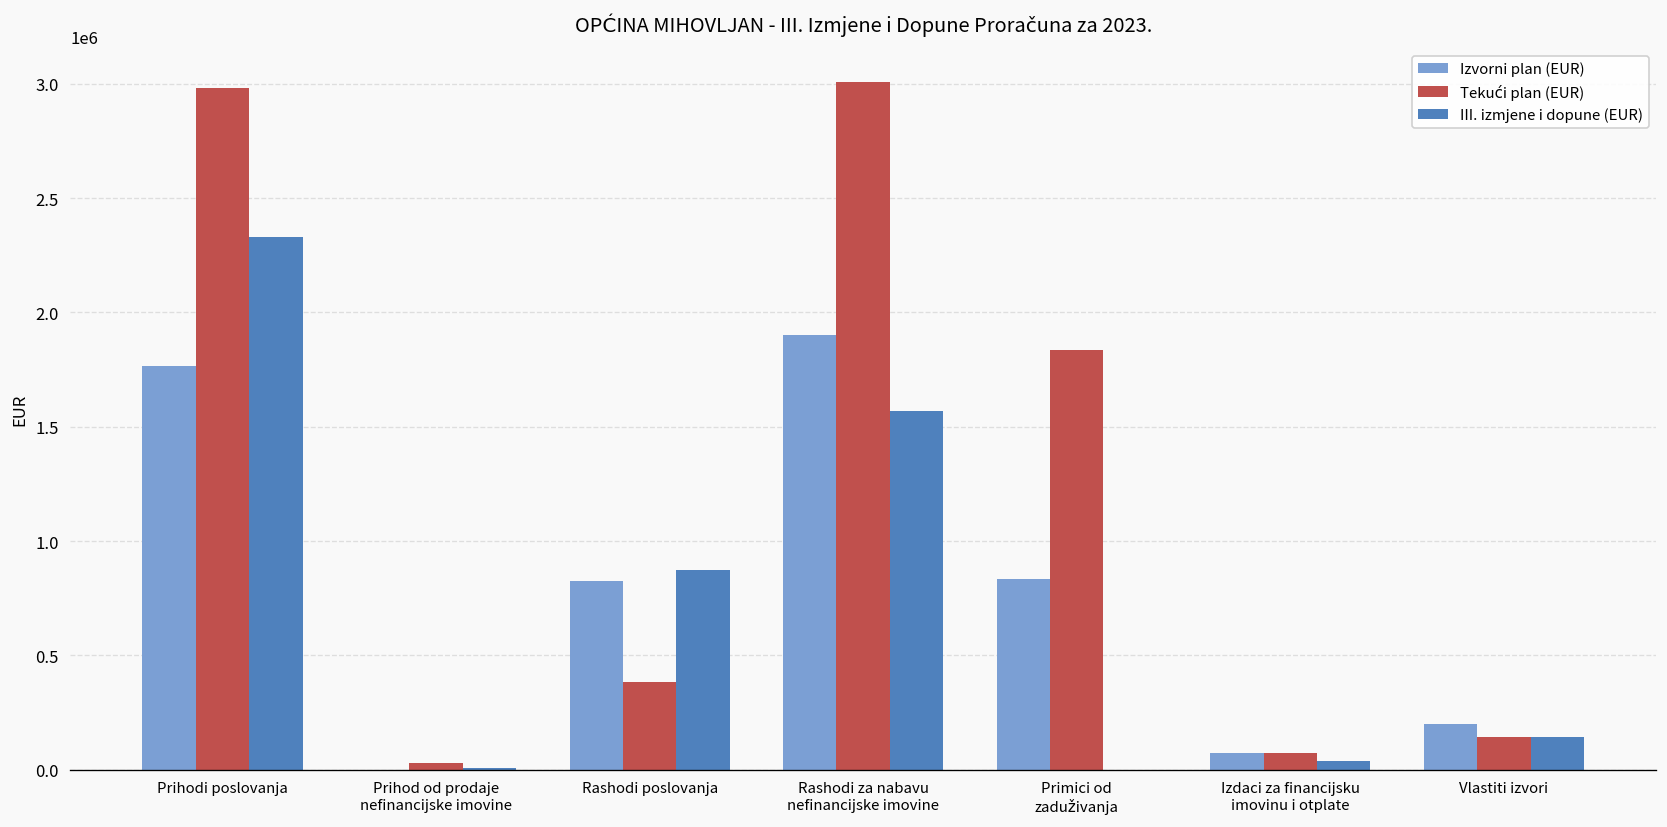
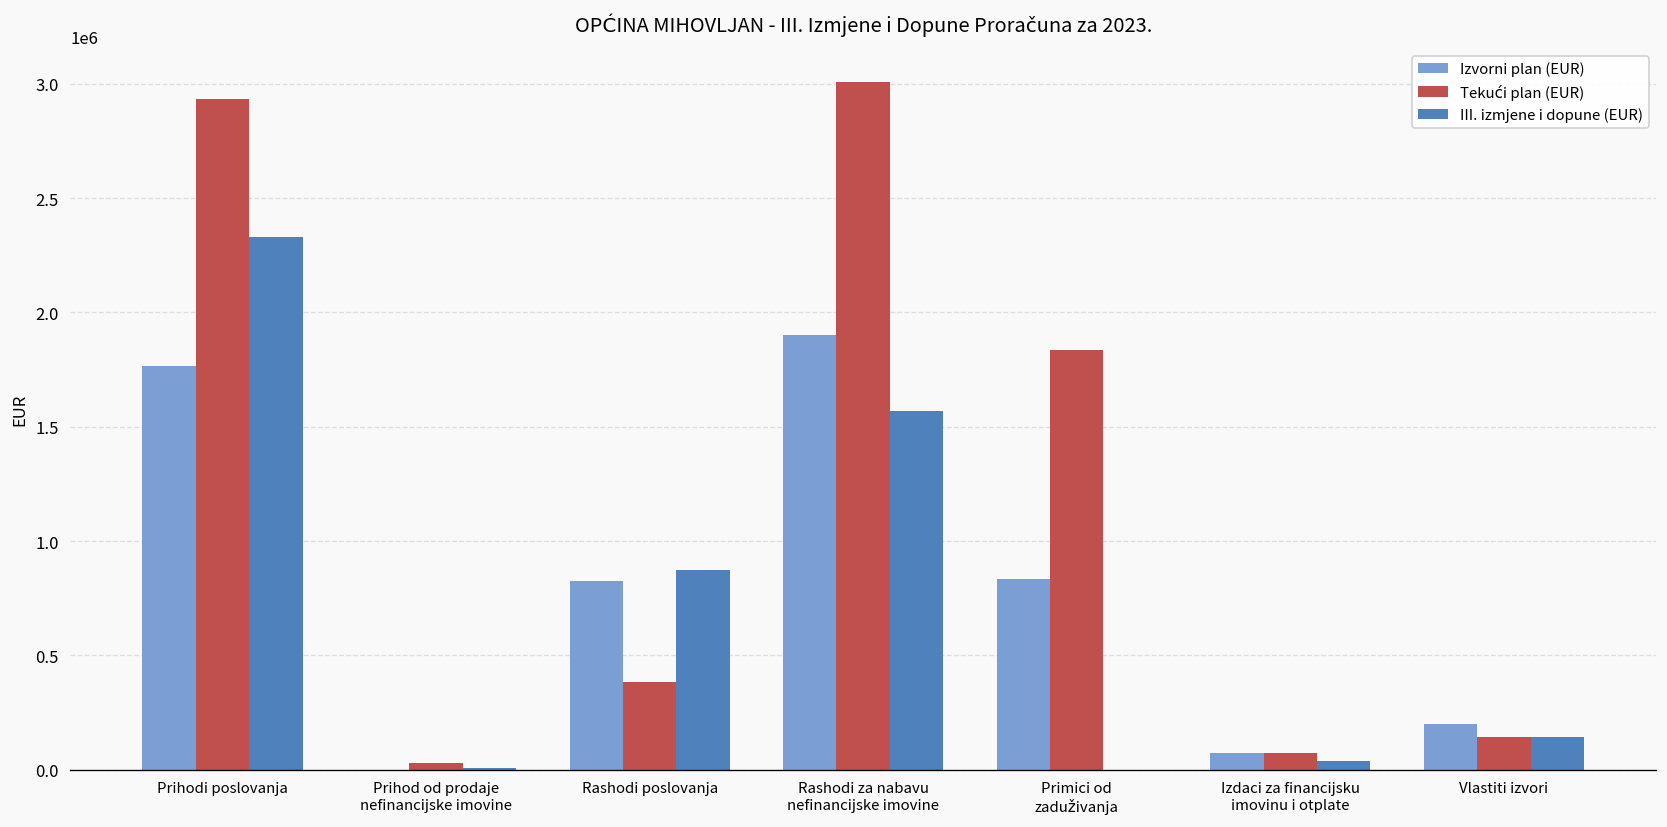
  {
    "Tekući plan (EUR)": {
-     "Prihodi poslovanja": 2980000,
+     "Prihodi poslovanja": 2930000,
      "Prihod od prodaje nefinancijske imovine": 30000,
      "Rashodi poslovanja": 380000,
      "Rashodi za nabavu nefinancijske imovine": 3010000,
      "Primici od zaduživanja": 1840000,
      "Izdaci za financijsku imovinu i otplate": 70000,
      "Vlastiti izvori": 140000
    }
  }
